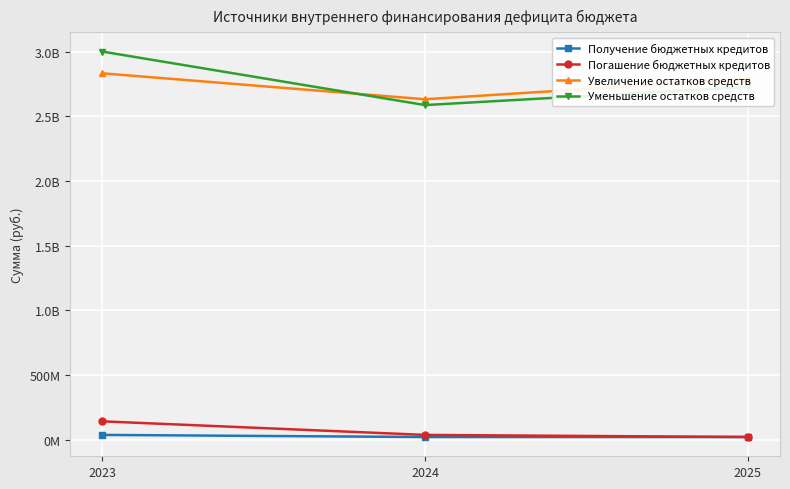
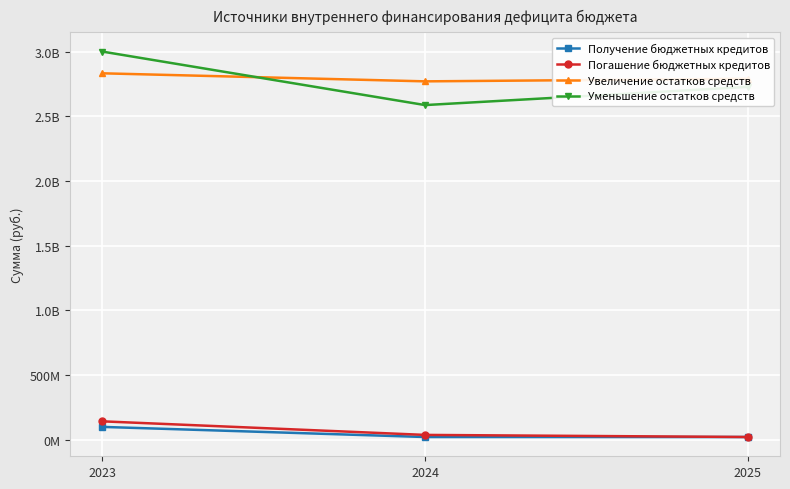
  {
    "Получение бюджетных кредитов": {
-     "2023": 40000000
+     "2023": 100000000
    },
    "Погашение бюджетных кредитов": {
      "2023": 140000000
    },
    "Увеличение остатков средств": {
      "2023": 2830000000,
-     "2024": 2630000000
+     "2024": 2770000000
    },
    "Уменьшение остатков средств": {
      "2023": 3000000000,
      "2024": 2590000000
    }
  }
